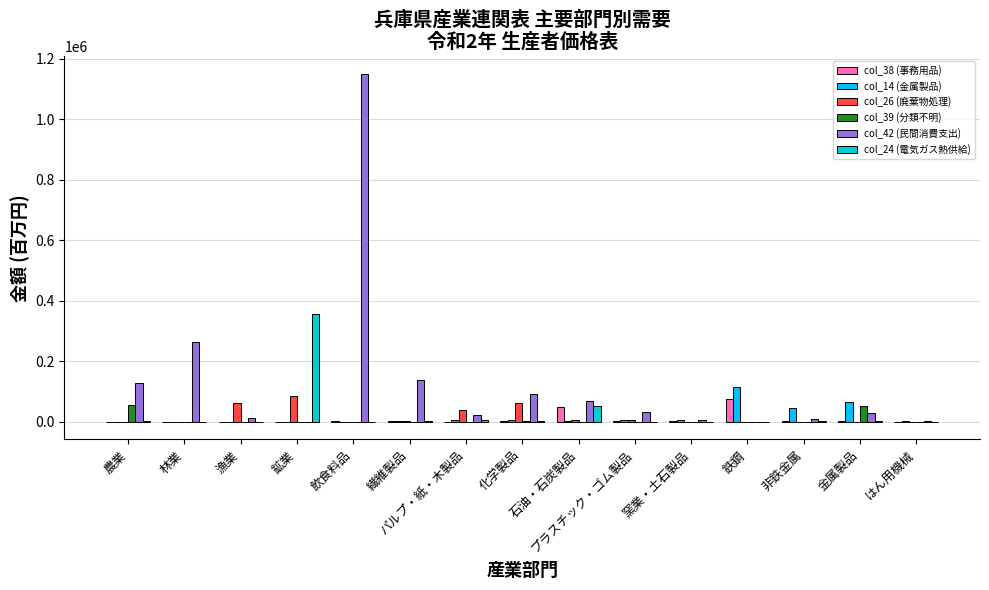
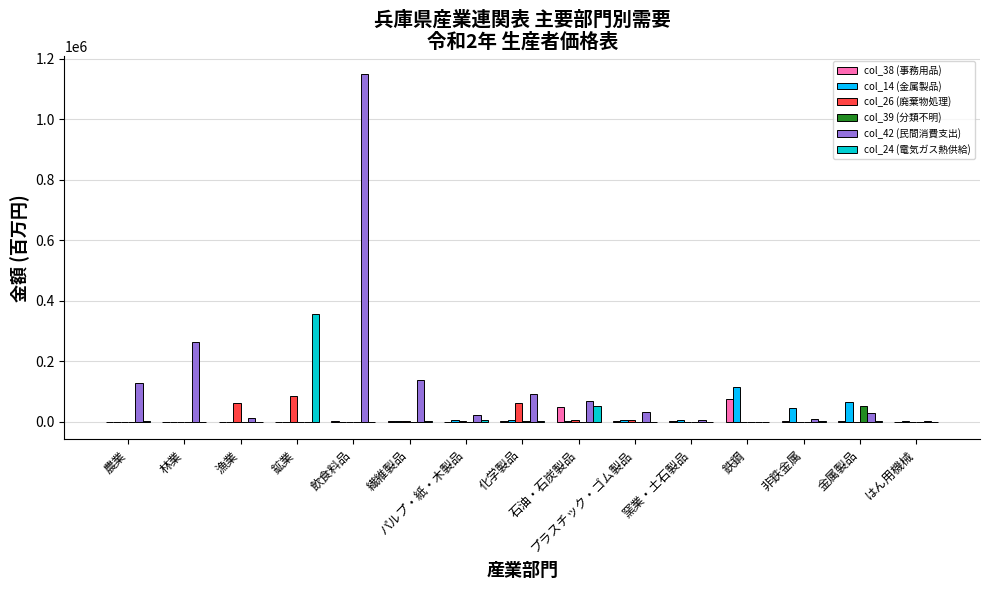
  {
    "col_38 (事務用品)": {
      "農業": 0,
      "林業": 0,
      "漁業": 0,
      "鉱業": 0,
      "石油・石炭製品": 50000,
      "鉄鋼": 80000,
      "はん用機械": 0
    },
    "col_26 (廃棄物処理)": {
      "農業": 0,
      "林業": 0,
      "漁業": 60000,
      "鉱業": 80000,
      "飲食料品": 0,
-     "パルプ・紙・木製品": 40000,
+     "パルプ・紙・木製品": 0,
      "化学製品": 60000,
      "鉄鋼": 0,
      "はん用機械": 0
    },
    "col_39 (分類不明)": {
-     "農業": 60000,
+     "農業": 0,
      "林業": 0,
      "漁業": 0,
      "飲食料品": 0,
      "パルプ・紙・木製品": 0,
      "石油・石炭製品": 0,
      "プラスチック・ゴム製品": 0,
      "窯業・土石製品": 0,
      "鉄鋼": 0,
      "非鉄金属": 0,
      "金属製品": 50000,
      "はん用機械": 0
    },
    "col_42 (民間消費支出)": {
      "農業": 130000,
      "林業": 260000,
      "漁業": 10000,
      "飲食料品": 1150000,
      "繊維製品": 140000,
      "パルプ・紙・木製品": 20000,
      "化学製品": 90000,
      "石油・石炭製品": 70000,
      "プラスチック・ゴム製品": 30000,
      "金属製品": 30000
    }
  }
